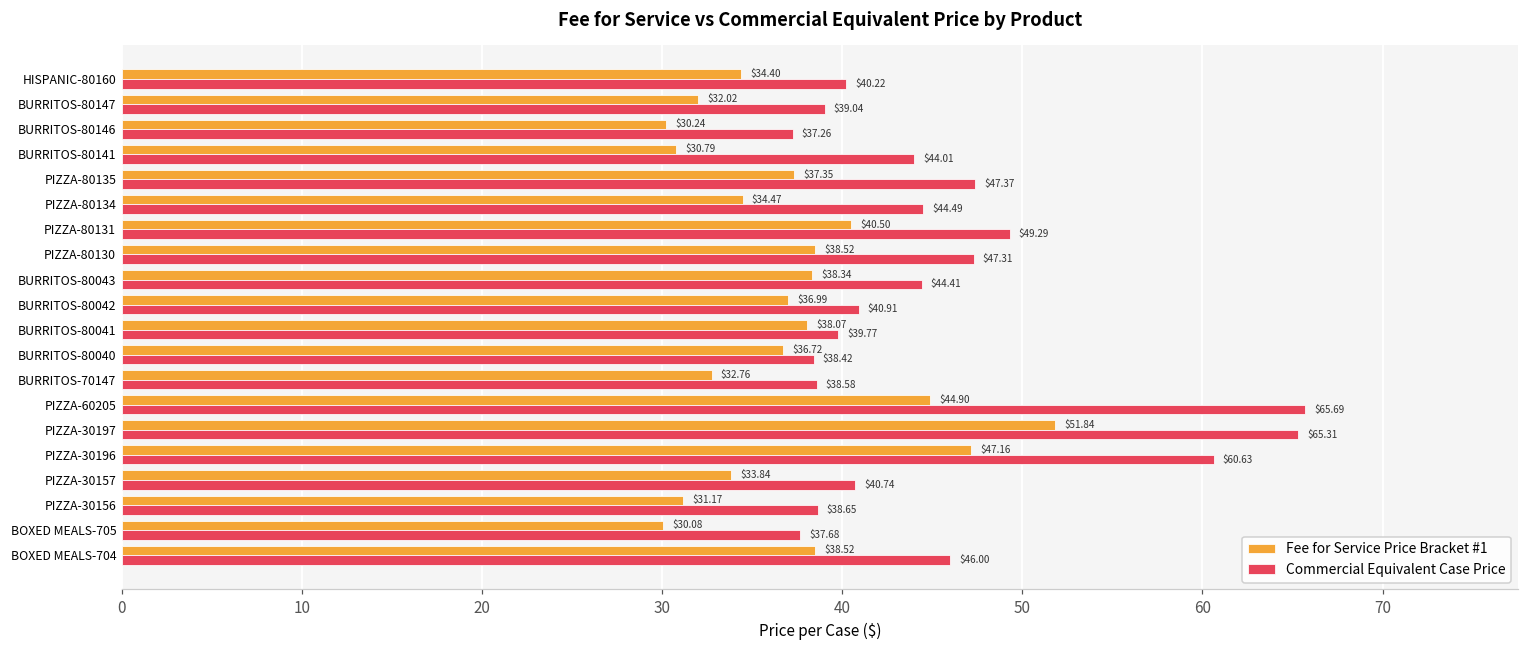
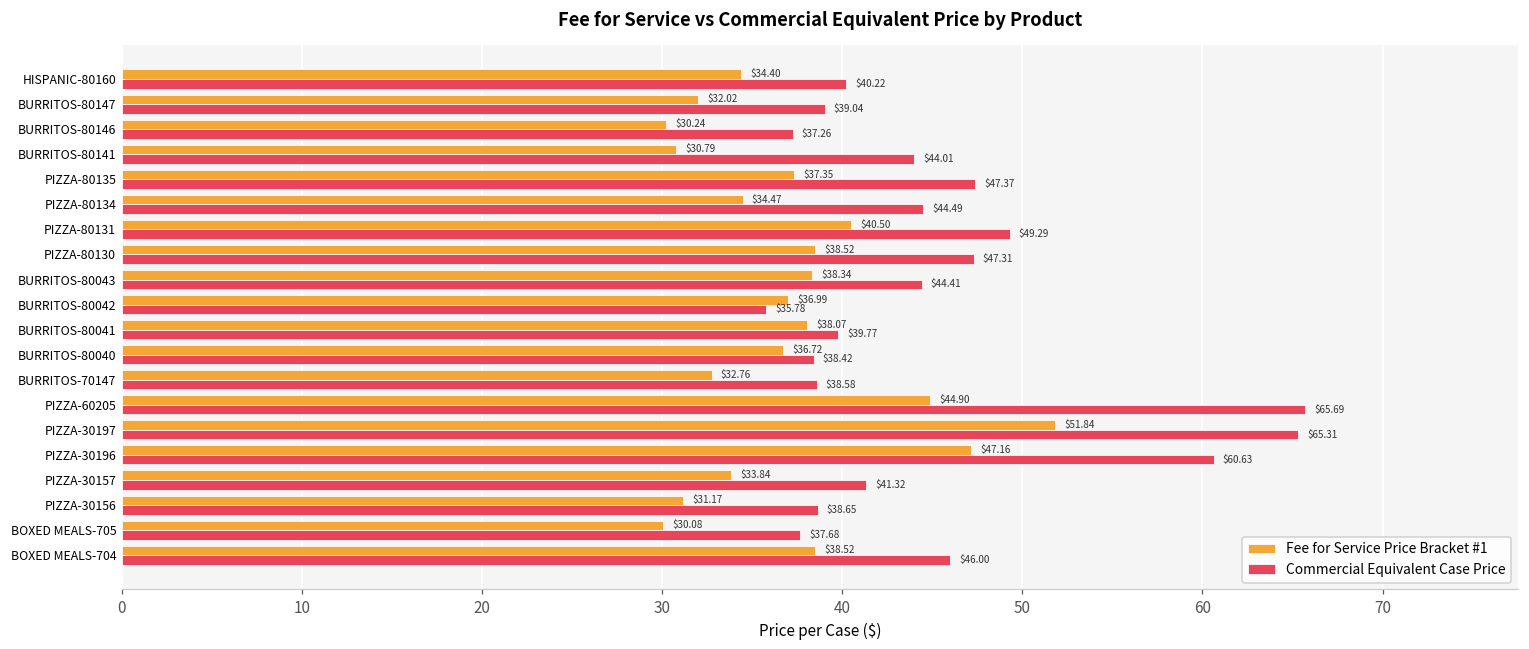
  {
    "Fee for Service Price Bracket #1": {
      "HISPANIC-80160": "$34.40",
      "BURRITOS-80147": "$32.02",
      "BURRITOS-80146": "$30.24",
      "BURRITOS-80141": "$30.79",
      "PIZZA-80135": "$37.35",
      "PIZZA-80134": "$34.47",
      "PIZZA-80131": "$40.50",
      "PIZZA-80130": "$38.52",
      "BURRITOS-80043": "$38.34",
      "BURRITOS-80042": "$36.99",
      "BURRITOS-80041": "$38.07",
      "BURRITOS-80040": "$36.72",
      "BURRITOS-70147": "$32.76",
      "PIZZA-60205": "$44.90",
      "PIZZA-30197": "$51.84",
      "PIZZA-30196": "$47.16",
      "PIZZA-30157": "$33.84",
      "PIZZA-30156": "$31.17",
      "BOXED MEALS-705": "$30.08",
      "BOXED MEALS-704": "$38.52"
    },
    "Commercial Equivalent Case Price": {
      "HISPANIC-80160": "$40.22",
      "BURRITOS-80147": "$39.04",
      "BURRITOS-80146": "$37.26",
      "BURRITOS-80141": "$44.01",
      "PIZZA-80135": "$47.37",
      "PIZZA-80134": "$44.49",
      "PIZZA-80131": "$49.29",
      "PIZZA-80130": "$47.31",
      "BURRITOS-80043": "$44.41",
-     "BURRITOS-80042": "$40.91",
+     "BURRITOS-80042": "$35.78",
      "BURRITOS-80041": "$39.77",
      "BURRITOS-80040": "$38.42",
      "BURRITOS-70147": "$38.58",
      "PIZZA-60205": "$65.69",
      "PIZZA-30197": "$65.31",
      "PIZZA-30196": "$60.63",
-     "PIZZA-30157": "$40.74",
+     "PIZZA-30157": "$41.32",
      "PIZZA-30156": "$38.65",
      "BOXED MEALS-705": "$37.68",
      "BOXED MEALS-704": "$46.00"
    }
  }
